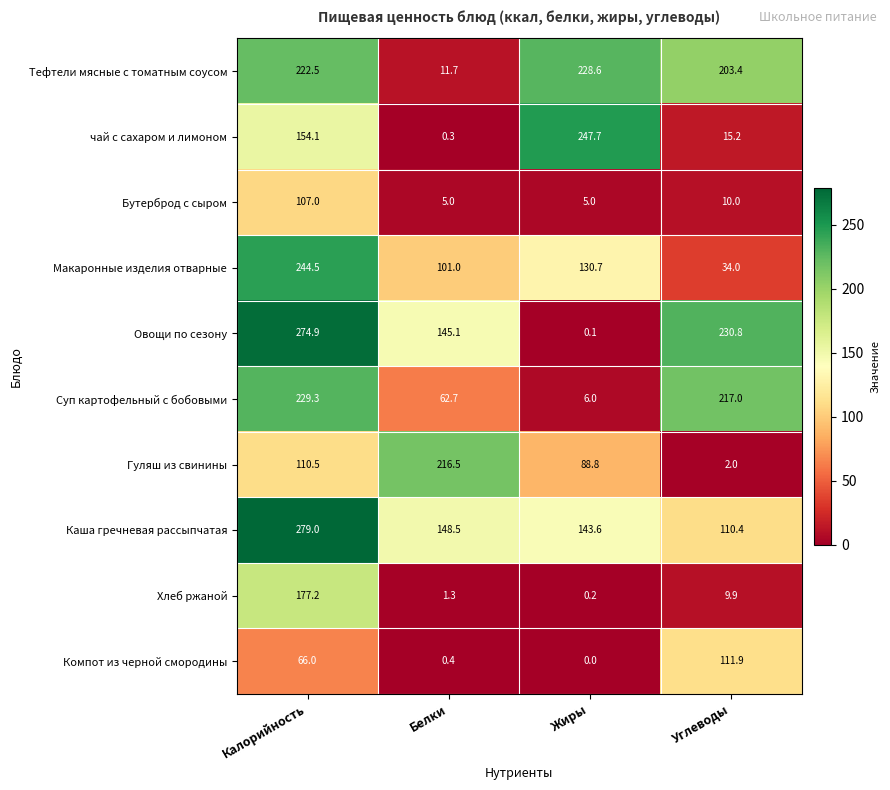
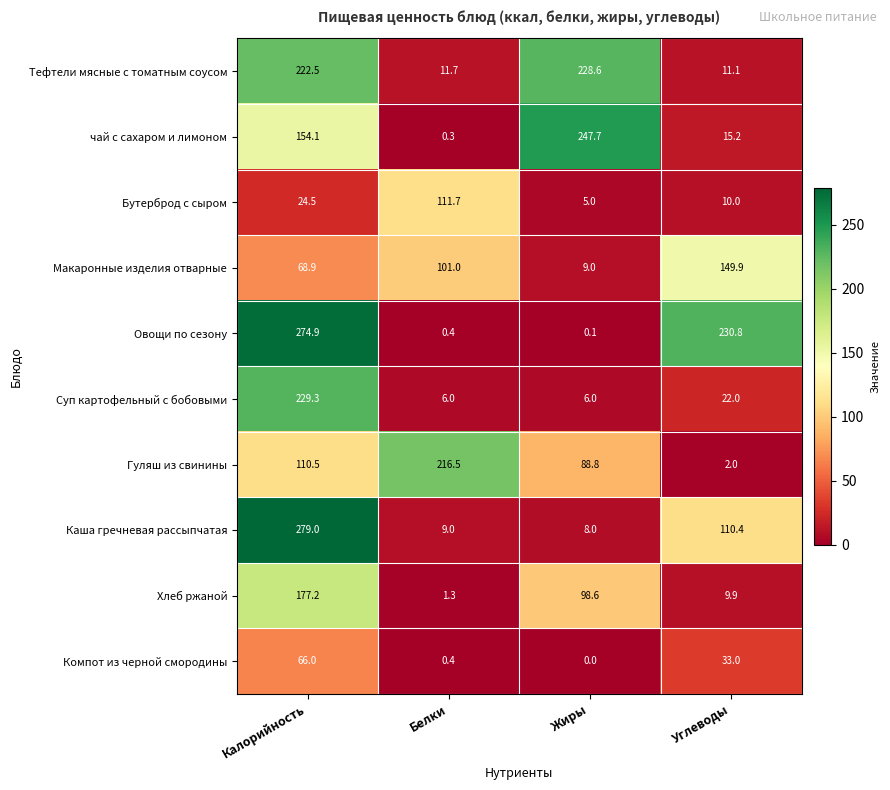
  {
    "Тефтели мясные с томатным соусом": {
      "Калорийность": 222.5,
      "Белки": 11.7,
      "Жиры": 228.6,
-     "Углеводы": 203.4
+     "Углеводы": 11.1
    },
    "чай с сахаром и лимоном": {
      "Калорийность": 154.1,
      "Белки": 0.3,
      "Жиры": 247.7,
      "Углеводы": 15.2
    },
    "Бутерброд с сыром": {
-     "Калорийность": 107.0,
-     "Белки": 5.0,
+     "Калорийность": 24.5,
+     "Белки": 111.7,
      "Жиры": 5.0,
      "Углеводы": 10.0
    },
    "Макаронные изделия отварные": {
-     "Калорийность": 244.5,
+     "Калорийность": 68.9,
      "Белки": 101.0,
-     "Жиры": 130.7,
-     "Углеводы": 34.0
+     "Жиры": 9.0,
+     "Углеводы": 149.9
    },
    "Овощи по сезону": {
      "Калорийность": 274.9,
-     "Белки": 145.1,
+     "Белки": 0.4,
      "Жиры": 0.1,
      "Углеводы": 230.8
    },
    "Суп картофельный с бобовыми": {
      "Калорийность": 229.3,
-     "Белки": 62.7,
+     "Белки": 6.0,
      "Жиры": 6.0,
-     "Углеводы": 217.0
+     "Углеводы": 22.0
    },
    "Гуляш из свинины": {
      "Калорийность": 110.5,
      "Белки": 216.5,
      "Жиры": 88.8,
      "Углеводы": 2.0
    },
    "Каша гречневая рассыпчатая": {
      "Калорийность": 279.0,
-     "Белки": 148.5,
-     "Жиры": 143.6,
+     "Белки": 9.0,
+     "Жиры": 8.0,
      "Углеводы": 110.4
    },
    "Хлеб ржаной": {
      "Калорийность": 177.2,
      "Белки": 1.3,
-     "Жиры": 0.2,
+     "Жиры": 98.6,
      "Углеводы": 9.9
    },
    "Компот из черной смородины": {
      "Калорийность": 66.0,
      "Белки": 0.4,
      "Жиры": 0.0,
-     "Углеводы": 111.9
+     "Углеводы": 33.0
    }
  }
